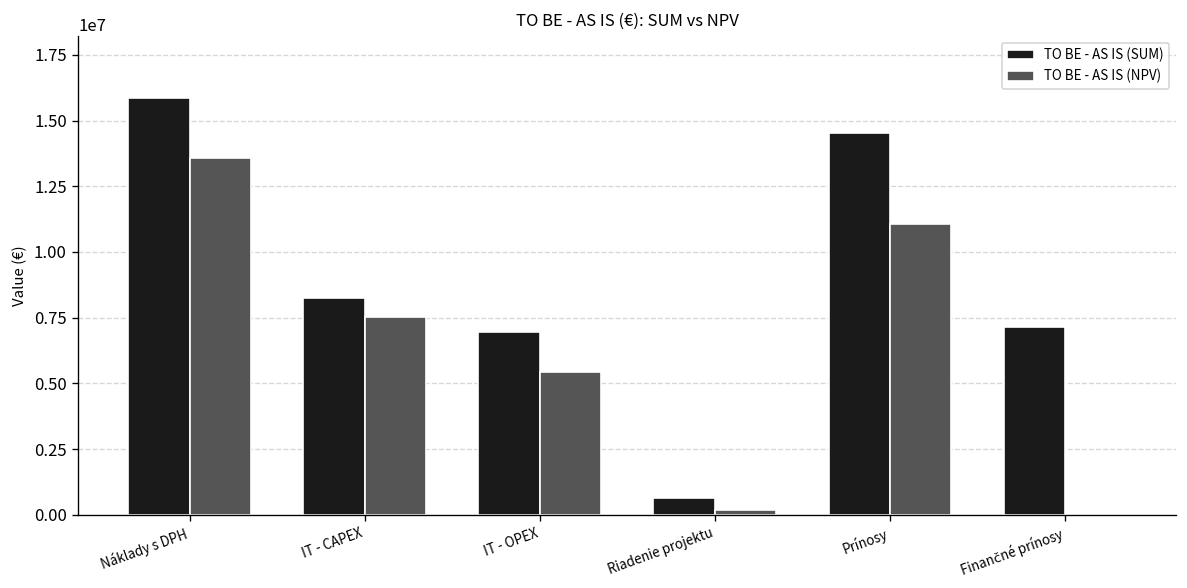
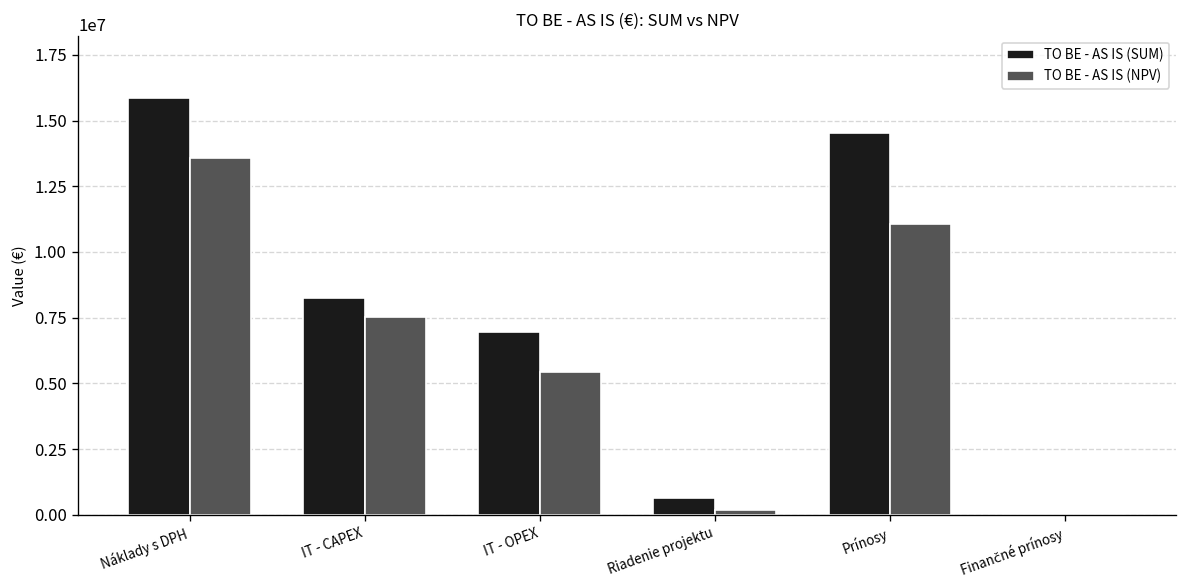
  {
    "TO BE - AS IS (SUM)": {
      "Náklady s DPH": 15800000,
      "IT - CAPEX": 8300000,
      "IT - OPEX": 7000000,
      "Riadenie projektu": 600000,
      "Prínosy": 14500000,
-     "Finančné prínosy": 7100000
+     "Finančné prínosy": 0
    },
    "TO BE - AS IS (NPV)": {
      "Náklady s DPH": 13600000,
      "IT - CAPEX": 7500000,
      "IT - OPEX": 5400000,
      "Riadenie projektu": 200000,
      "Prínosy": 11100000,
      "Finančné prínosy": 0
    }
  }
